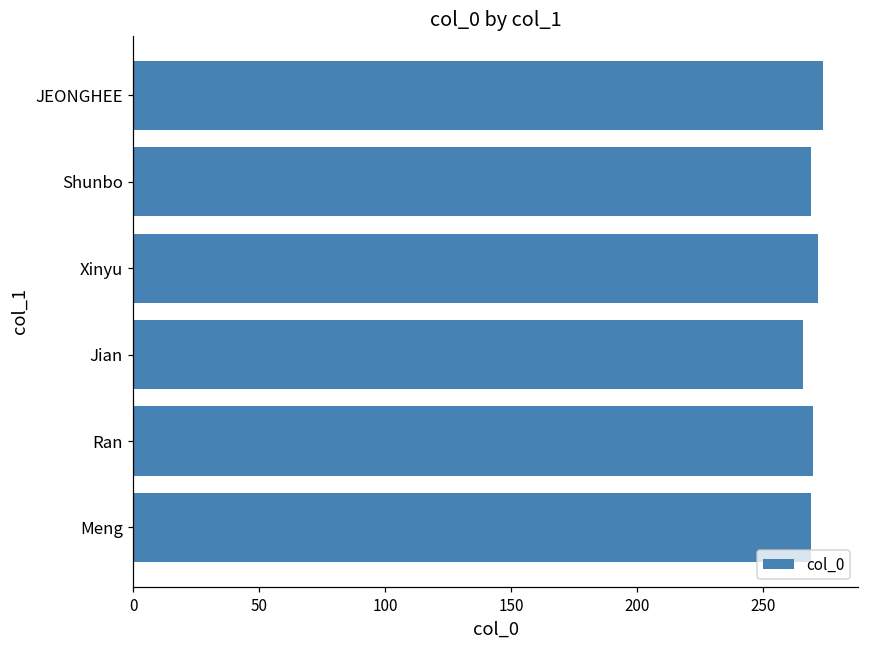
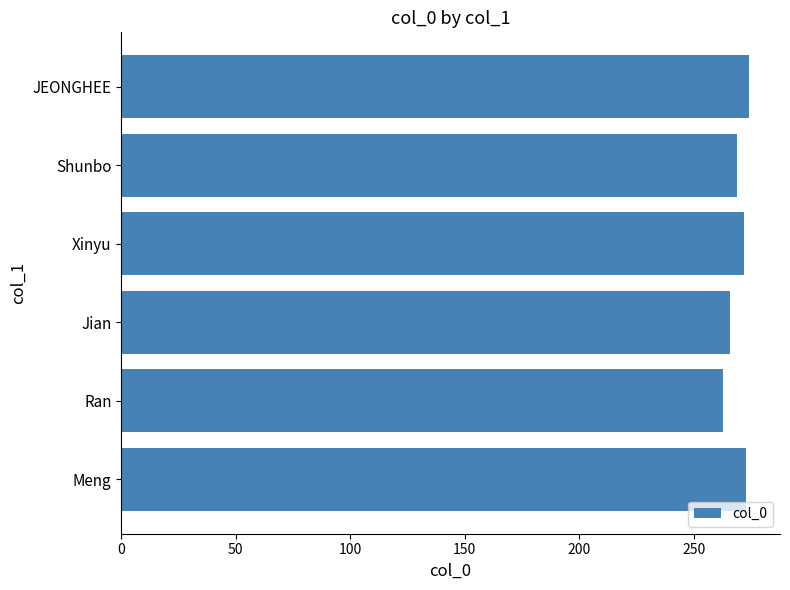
  {
    "JEONGHEE": 274,
    "Shunbo": 269,
    "Xinyu": 272,
    "Jian": 266,
-   "Ran": 270,
-   "Meng": 269
+   "Ran": 263,
+   "Meng": 273
  }
